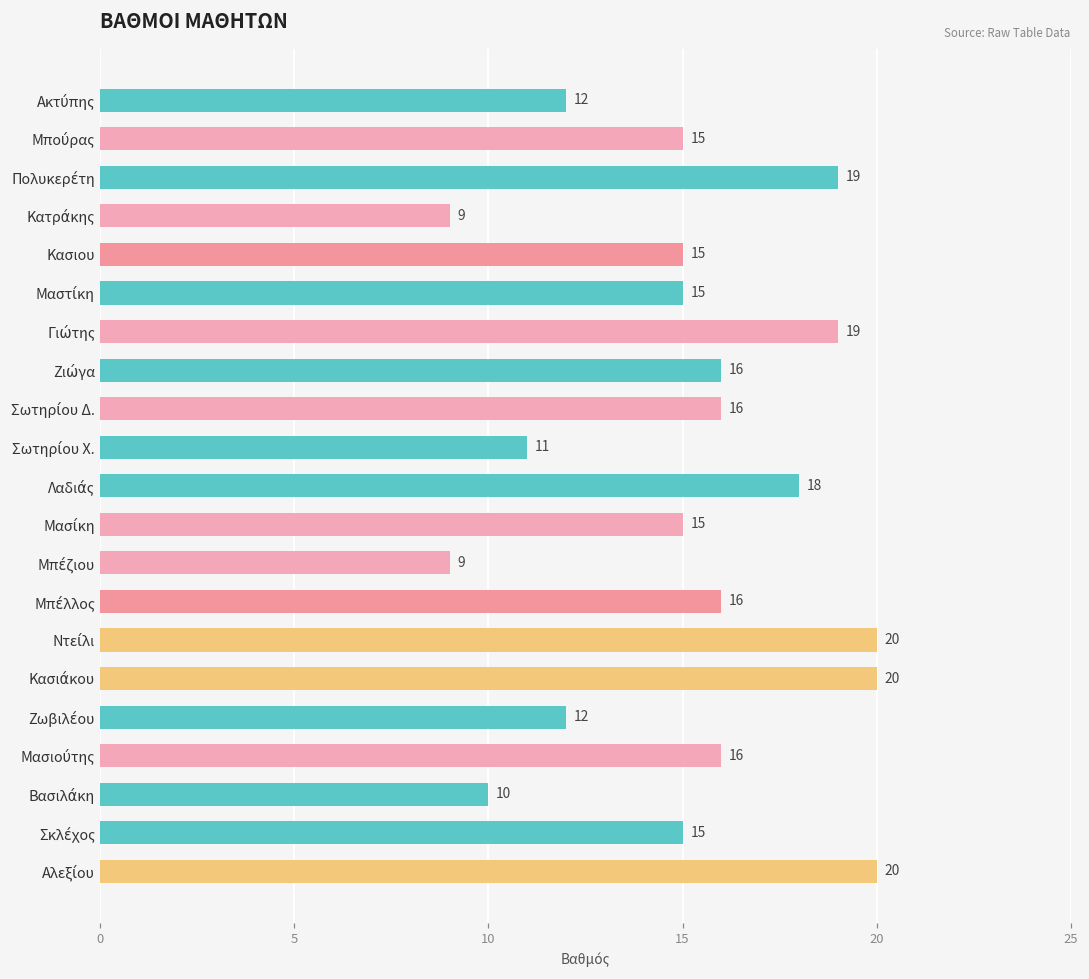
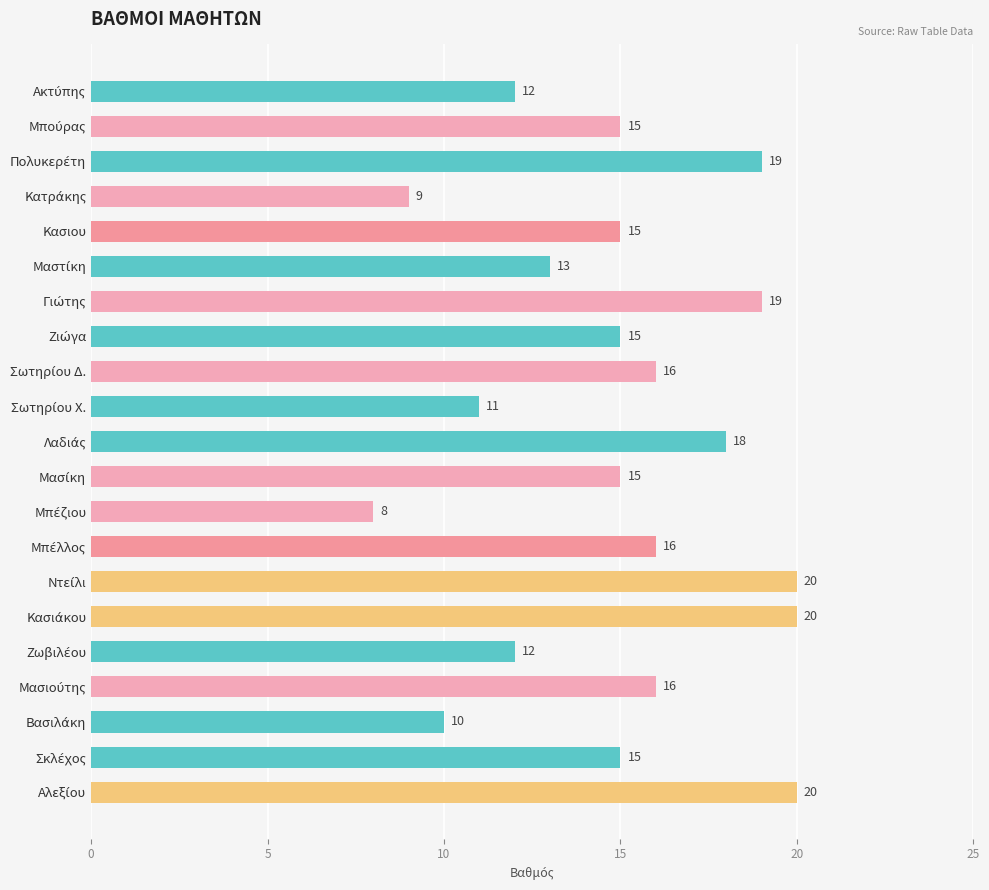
  {
    "Ακτύπης": 12,
    "Μπούρας": 15,
    "Πολυκερέτη": 19,
    "Κατράκης": 9,
    "Κασιου": 15,
-   "Μαστίκη": 15,
+   "Μαστίκη": 13,
    "Γιώτης": 19,
-   "Ζιώγα": 16,
+   "Ζιώγα": 15,
    "Σωτηρίου Δ.": 16,
    "Σωτηρίου Χ.": 11,
    "Λαδιάς": 18,
    "Μασίκη": 15,
-   "Μπέζιου": 9,
+   "Μπέζιου": 8,
    "Μπέλλος": 16,
    "Ντείλι": 20,
    "Κασιάκου": 20,
    "Ζωβιλέου": 12,
    "Μασιούτης": 16,
    "Βασιλάκη": 10,
    "Σκλέχος": 15,
    "Αλεξίου": 20
  }
